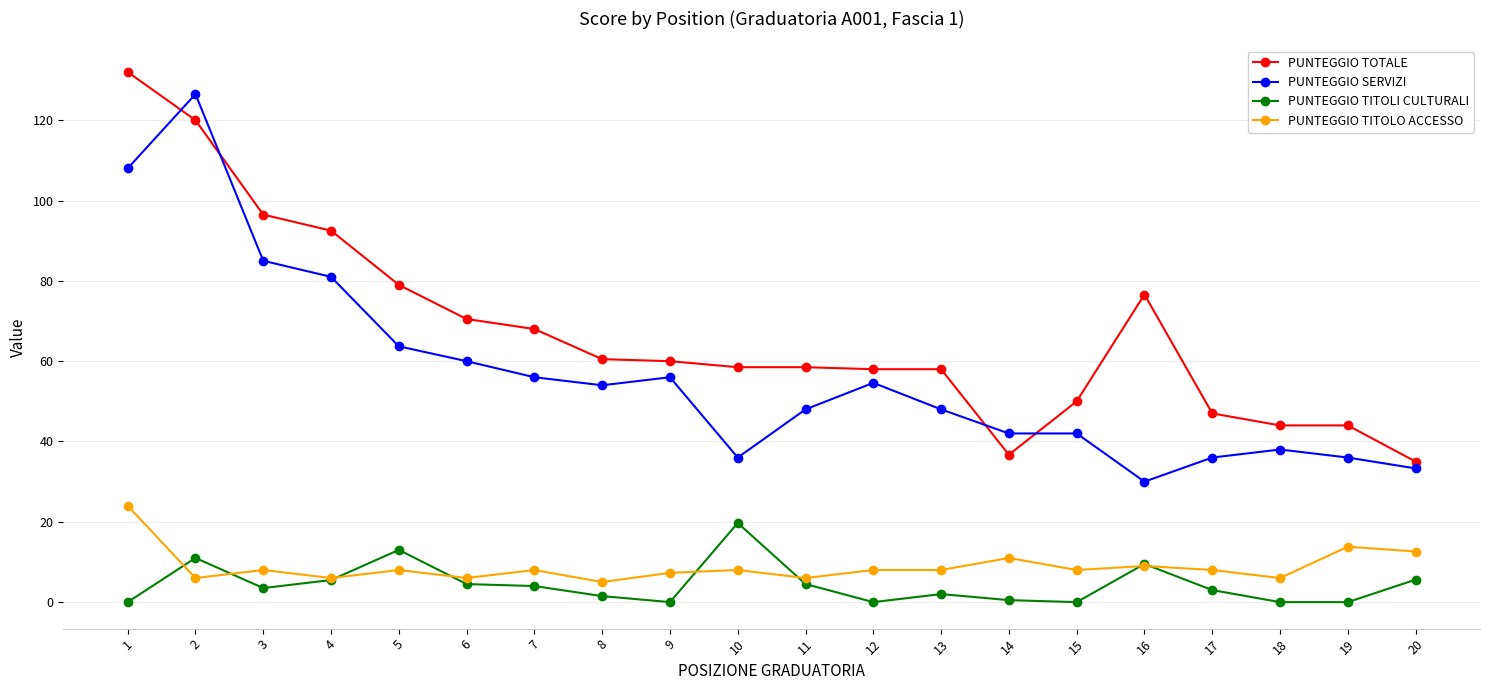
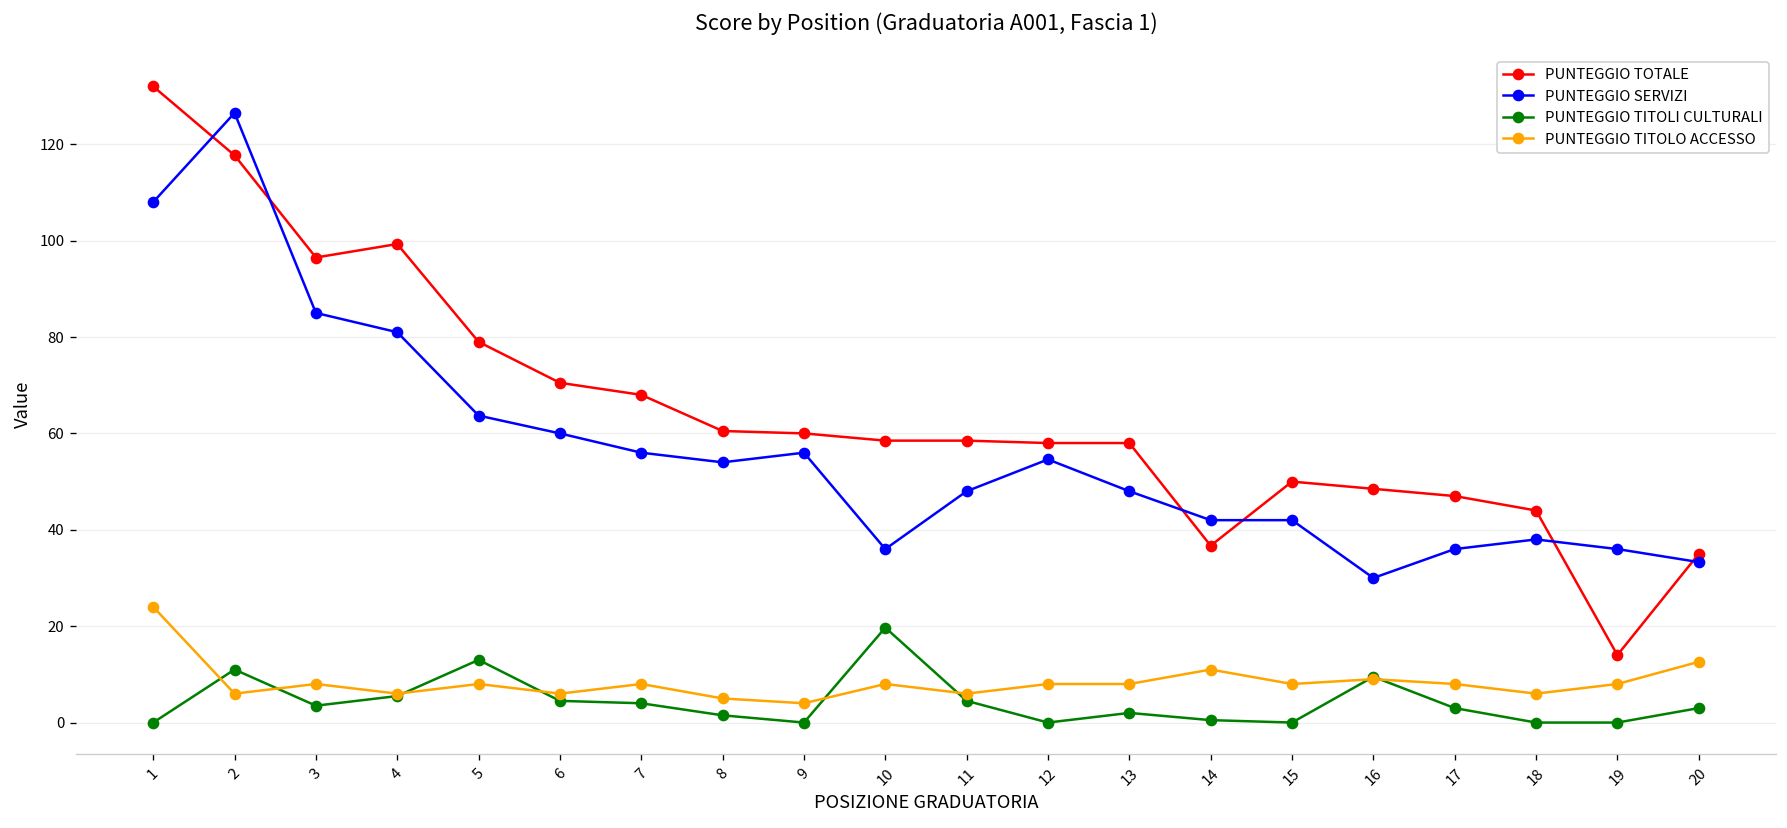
  {
    "PUNTEGGIO TOTALE": {
      "1": 132,
-     "2": 120,
+     "2": 118,
      "3": 97,
-     "4": 93,
+     "4": 99,
      "5": 79,
      "6": 71,
      "7": 68,
      "8": 61,
      "9": 60,
      "10": 59,
      "11": 59,
      "12": 58,
      "13": 58,
      "14": 37,
      "15": 50,
-     "16": 77,
+     "16": 49,
      "17": 47,
      "18": 44,
-     "19": 44,
+     "19": 14,
      "20": 35
    },
    "PUNTEGGIO SERVIZI": {
      "1": 108,
      "2": 127,
      "3": 85,
      "4": 81,
      "5": 64,
      "6": 60,
      "7": 56,
      "8": 54,
      "9": 56,
      "10": 36,
      "11": 48,
      "12": 55,
      "13": 48,
      "14": 42,
      "15": 42,
      "16": 30,
      "17": 36,
      "18": 38,
      "19": 36,
      "20": 33
    },
    "PUNTEGGIO TITOLI CULTURALI": {
      "1": 0,
      "2": 11,
      "3": 4,
      "5": 13,
      "6": 5,
      "7": 4,
      "8": 2,
      "9": 0,
      "10": 20,
      "11": 5,
      "12": 0,
      "13": 2,
      "14": 1,
      "15": 0,
      "17": 3,
      "18": 0,
      "19": 0,
-     "20": 6
+     "20": 3
    },
    "PUNTEGGIO TITOLO ACCESSO": {
      "1": 24,
      "2": 6,
      "3": 8,
      "5": 8,
      "6": 6,
      "7": 8,
      "8": 5,
-     "9": 7,
+     "9": 4,
      "10": 8,
      "11": 6,
      "12": 8,
      "13": 8,
      "14": 11,
      "15": 8,
      "17": 8,
      "18": 6,
-     "19": 14,
+     "19": 8,
      "20": 13
    }
  }
